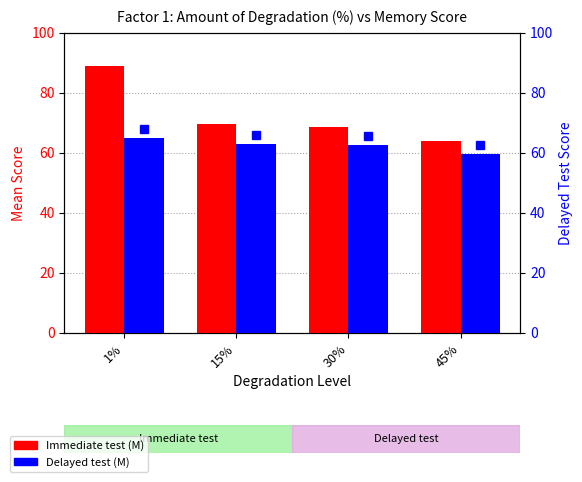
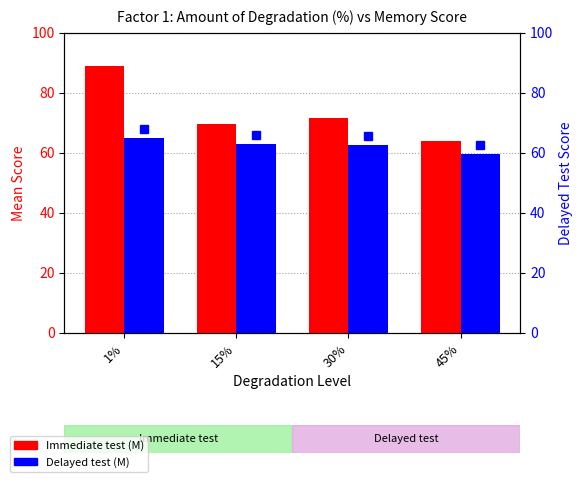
  {
    "Immediate test (M)": {
      "1%": 89,
      "15%": 70,
-     "30%": 69,
+     "30%": 71,
      "45%": 64
    }
  }
